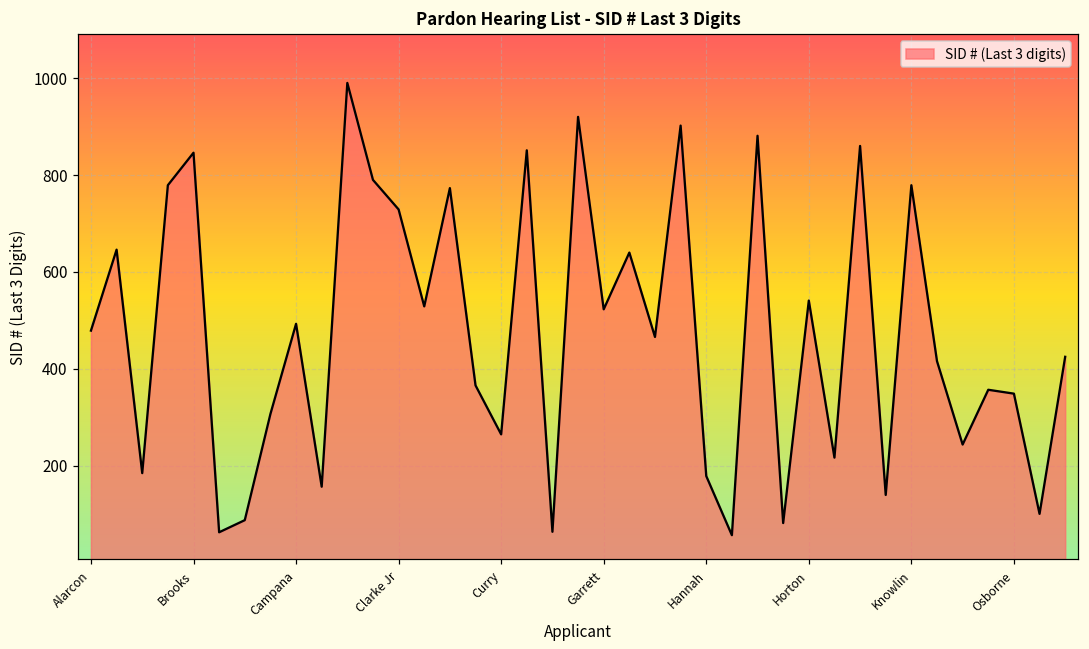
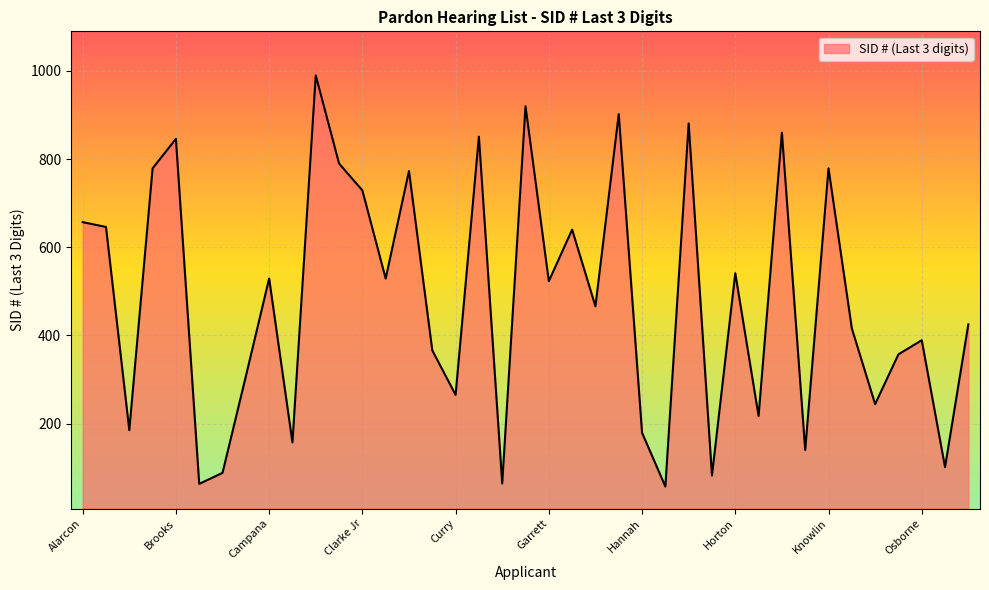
  {
-   "Alarcon": 480,
+   "Alarcon": 660,
    "Brooks": 850,
-   "Campana": 490,
+   "Campana": 530,
    "Clarke Jr": 730,
    "Curry": 270,
    "Garrett": 520,
    "Hannah": 180,
    "Horton": 540,
    "Knowlin": 780,
-   "Osborne": 350
+   "Osborne": 390
  }
